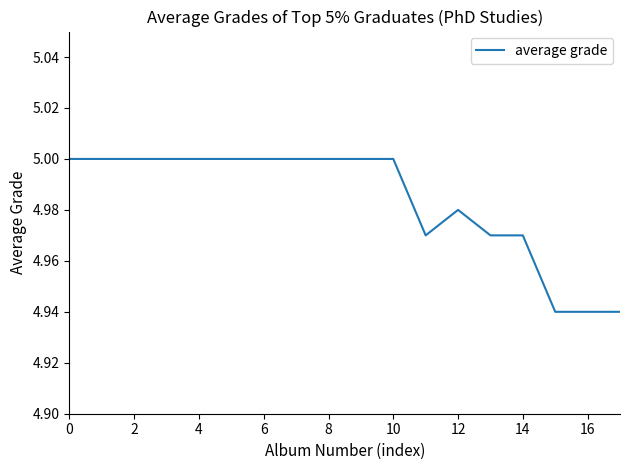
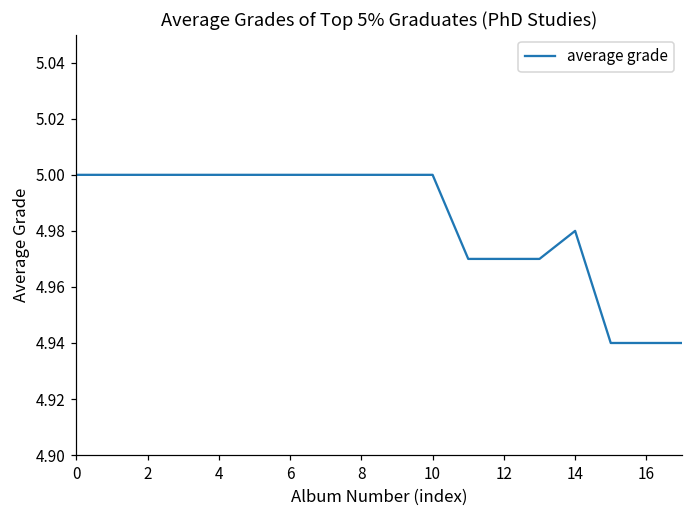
  {
    "0": 5.00,
    "2": 5.00,
    "4": 5.00,
    "6": 5.00,
    "8": 5.00,
    "10": 5.00,
-   "12": 4.98,
-   "14": 4.97,
+   "12": 4.97,
+   "14": 4.98,
    "16": 4.94
  }
